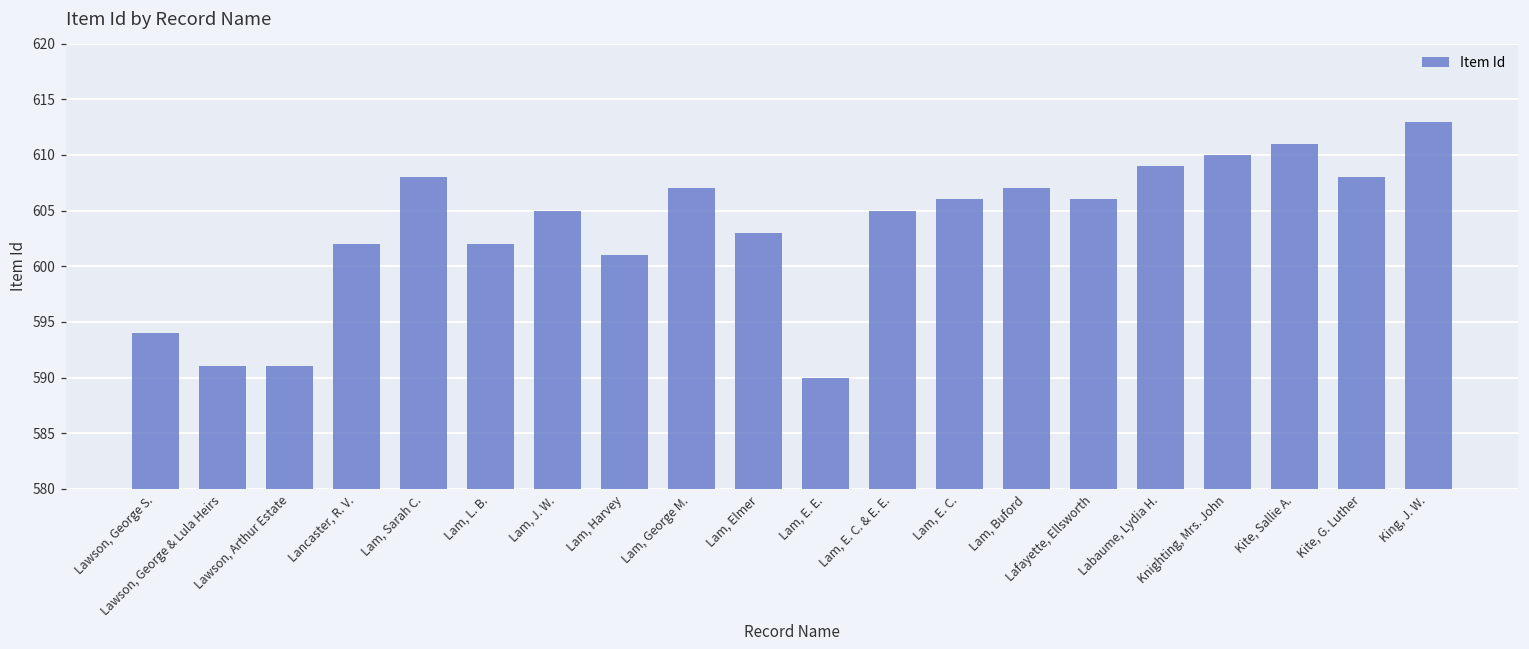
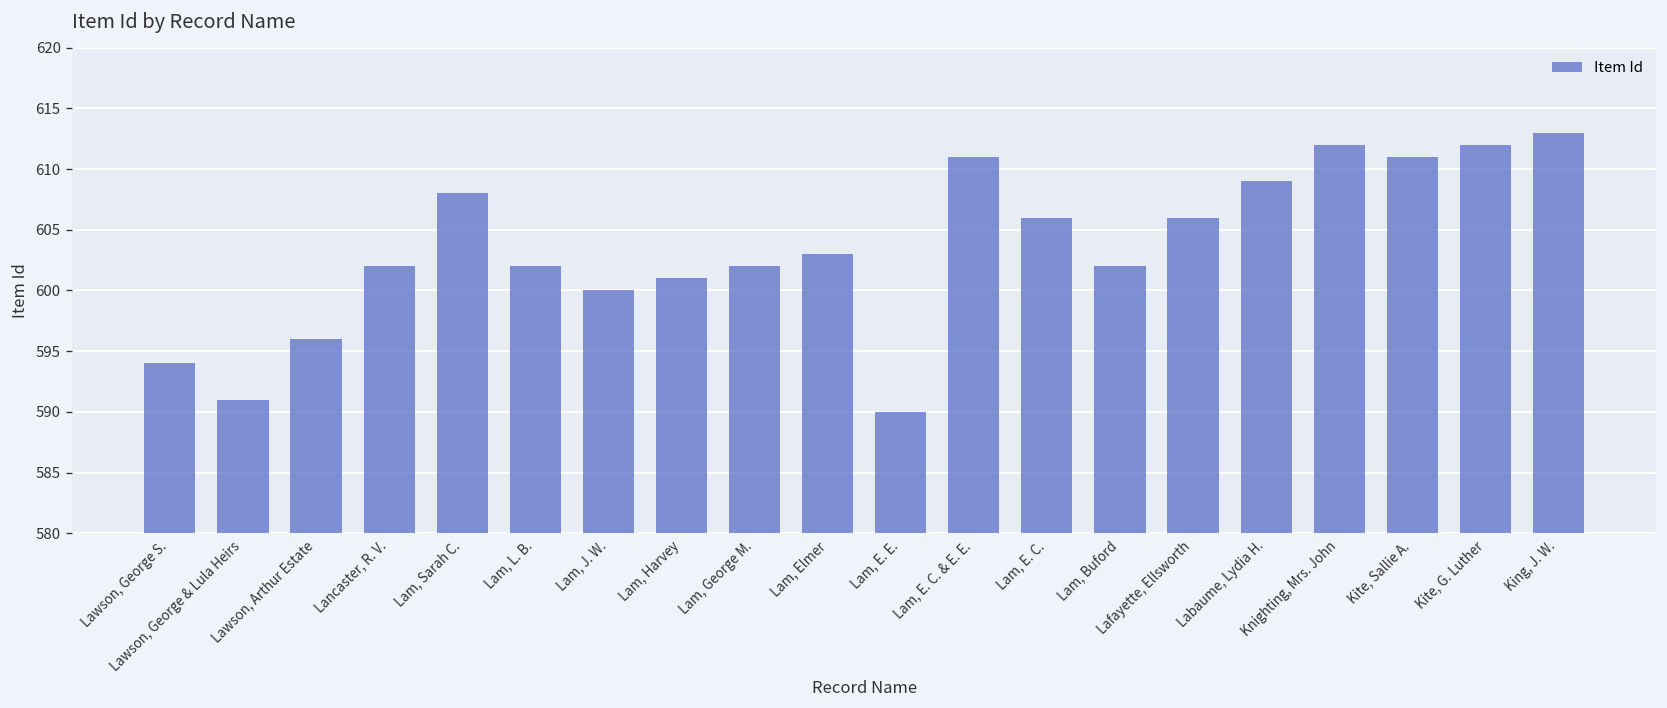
  {
    "Lawson, George S.": 594,
    "Lawson, George & Lula Heirs": 591,
-   "Lawson, Arthur Estate": 591,
+   "Lawson, Arthur Estate": 596,
    "Lancaster, R. V.": 602,
    "Lam, Sarah C.": 608,
    "Lam, L. B.": 602,
-   "Lam, J. W.": 605,
+   "Lam, J. W.": 600,
    "Lam, Harvey": 601,
-   "Lam, George M.": 607,
+   "Lam, George M.": 602,
    "Lam, Elmer": 603,
    "Lam, E. E.": 590,
-   "Lam, E. C. & E. E.": 605,
+   "Lam, E. C. & E. E.": 611,
    "Lam, E. C.": 606,
-   "Lam, Buford": 607,
+   "Lam, Buford": 602,
    "Lafayette, Ellsworth": 606,
    "Labaume, Lydia H.": 609,
-   "Knighting, Mrs. John": 610,
+   "Knighting, Mrs. John": 612,
    "Kite, Sallie A.": 611,
-   "Kite, G. Luther": 608,
+   "Kite, G. Luther": 612,
    "King, J. W.": 613
  }
